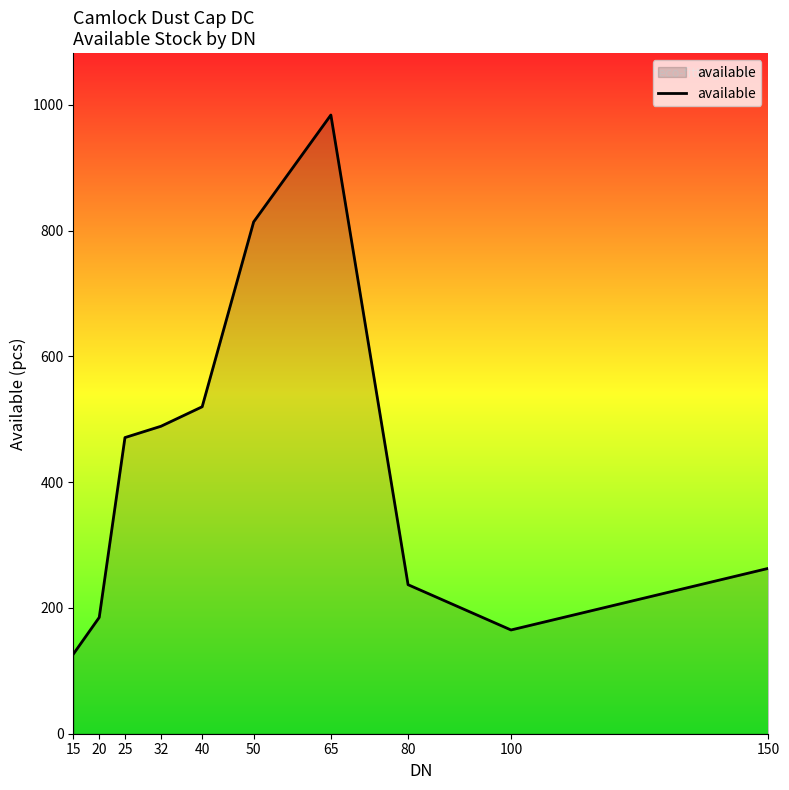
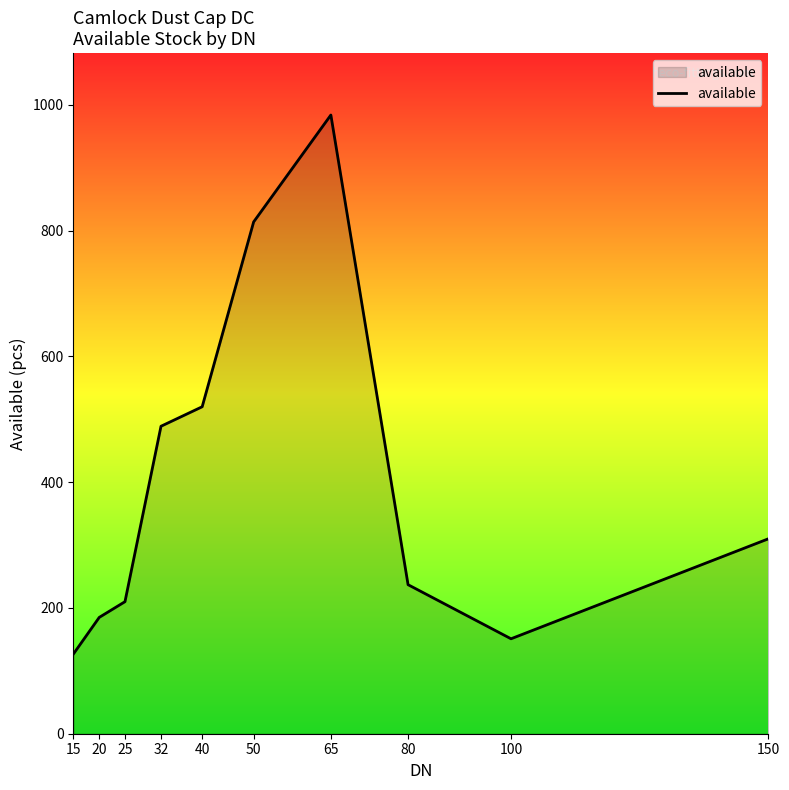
  {
    "15": 130,
    "20": 190,
-   "25": 470,
+   "25": 210,
    "32": 490,
    "40": 520,
    "50": 810,
    "65": 980,
    "80": 240,
-   "100": 170,
-   "150": 260
+   "100": 150,
+   "150": 310
  }
